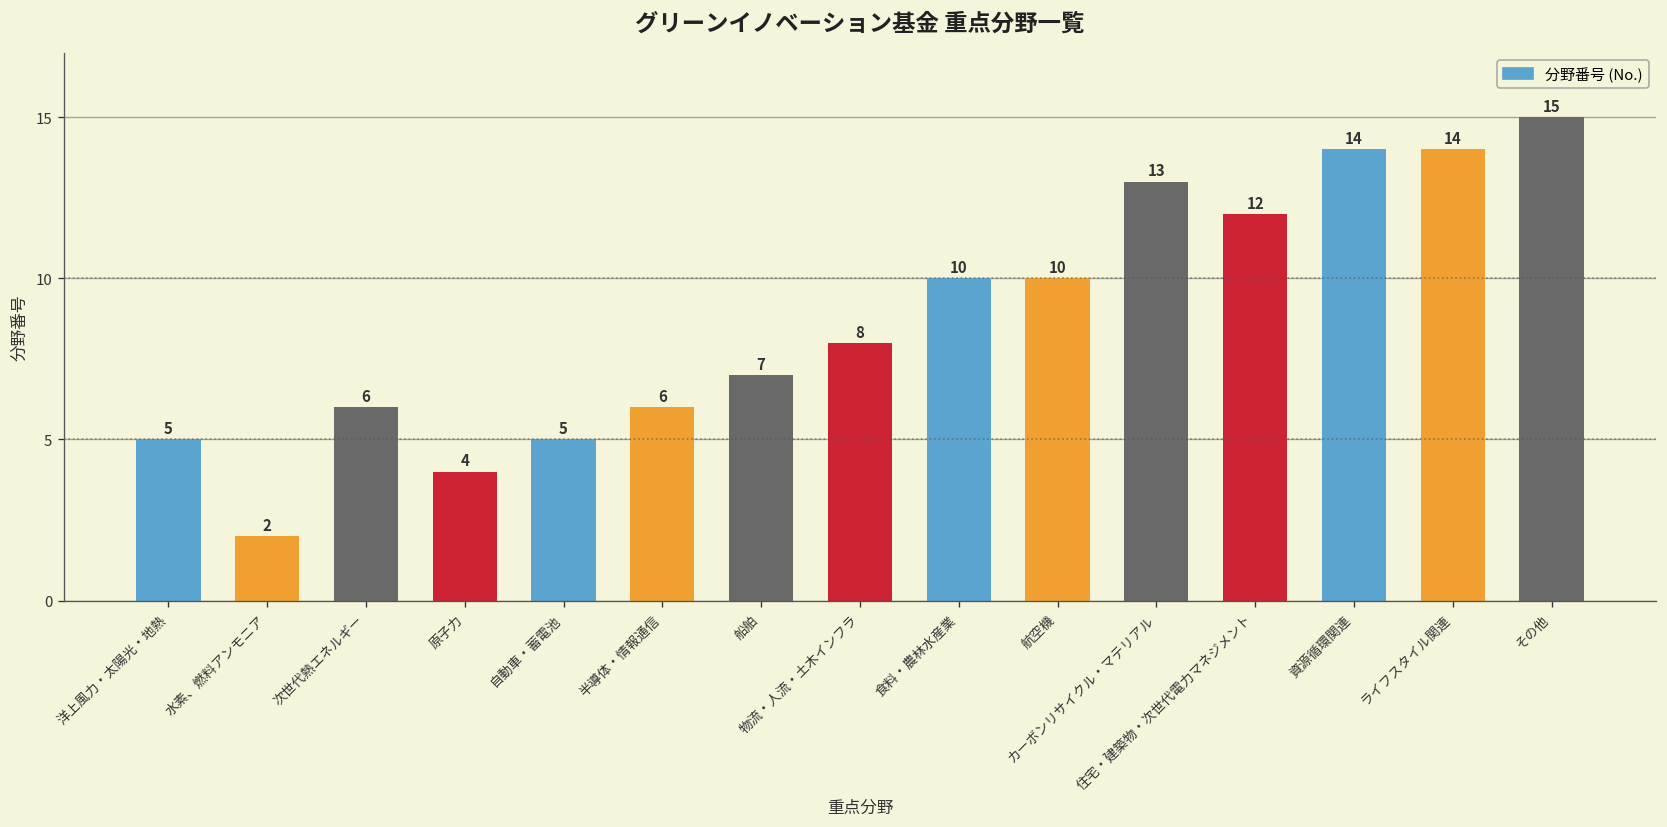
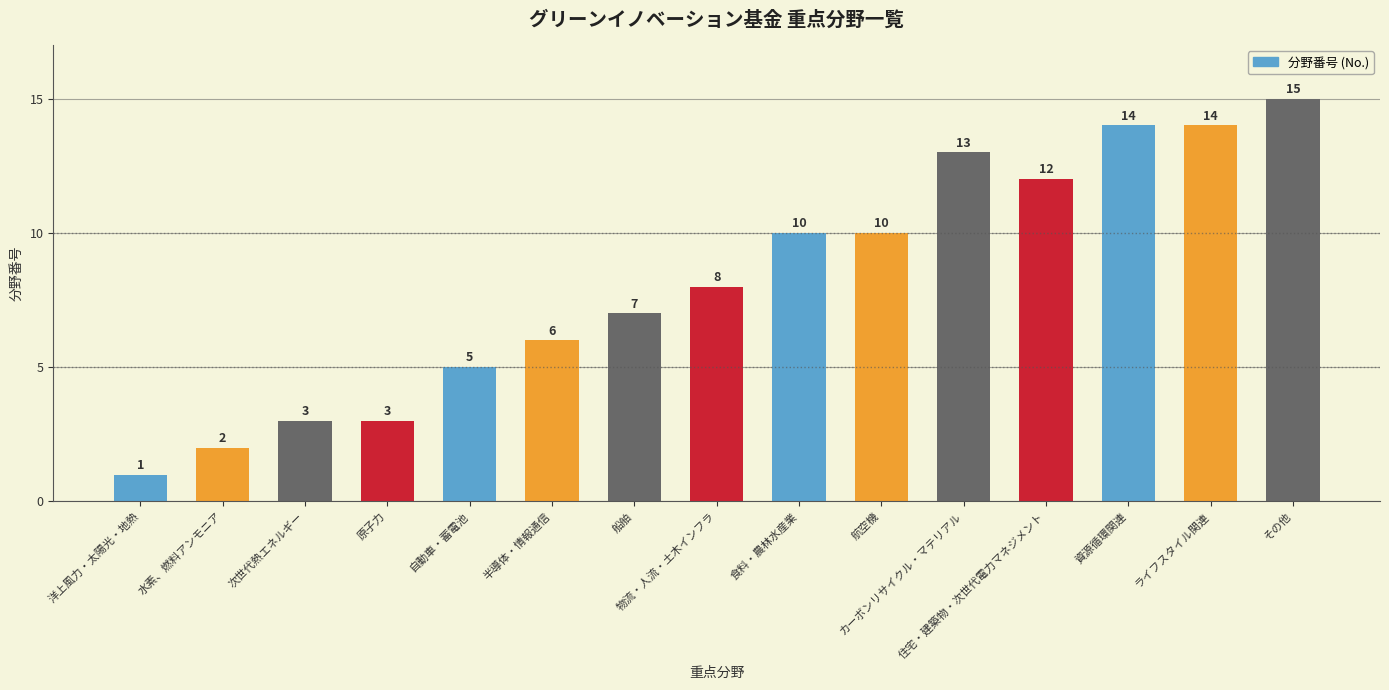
  {
-   "洋上風力・太陽光・地熱": 5,
+   "洋上風力・太陽光・地熱": 1,
    "水素、燃料アンモニア": 2,
-   "次世代熱エネルギー": 6,
-   "原子力": 4,
+   "次世代熱エネルギー": 3,
+   "原子力": 3,
    "自動車・蓄電池": 5,
    "半導体・情報通信": 6,
    "船舶": 7,
    "物流・人流・土木インフラ": 8,
    "食料・農林水産業": 10,
    "航空機": 10,
    "カーボンリサイクル・マテリアル": 13,
    "住宅・建築物・次世代電力マネジメント": 12,
    "資源循環関連": 14,
    "ライフスタイル関連": 14,
    "その他": 15
  }
